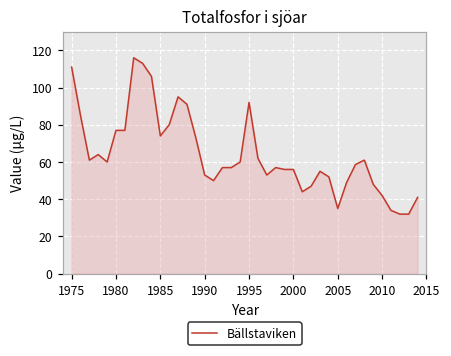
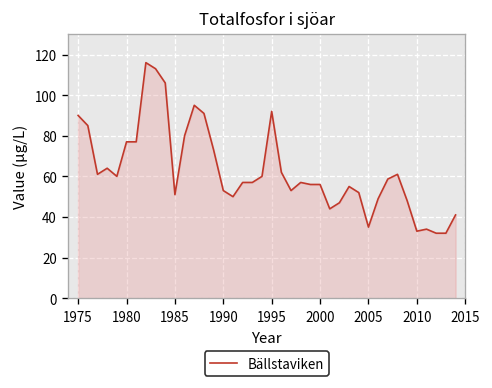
  {
-   "1975": 111,
+   "1975": 90,
    "1980": 77,
-   "1985": 74,
+   "1985": 51,
    "1990": 53,
    "1995": 92,
    "2000": 56,
    "2005": 35,
-   "2010": 42
+   "2010": 33
  }
